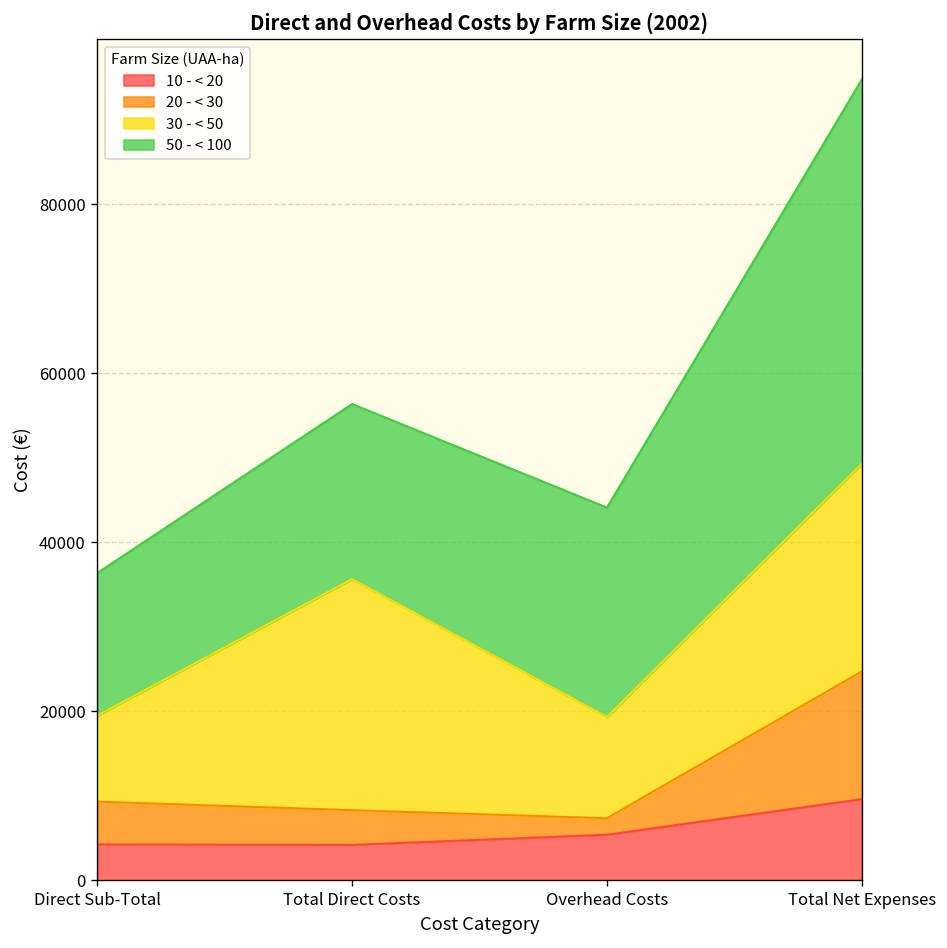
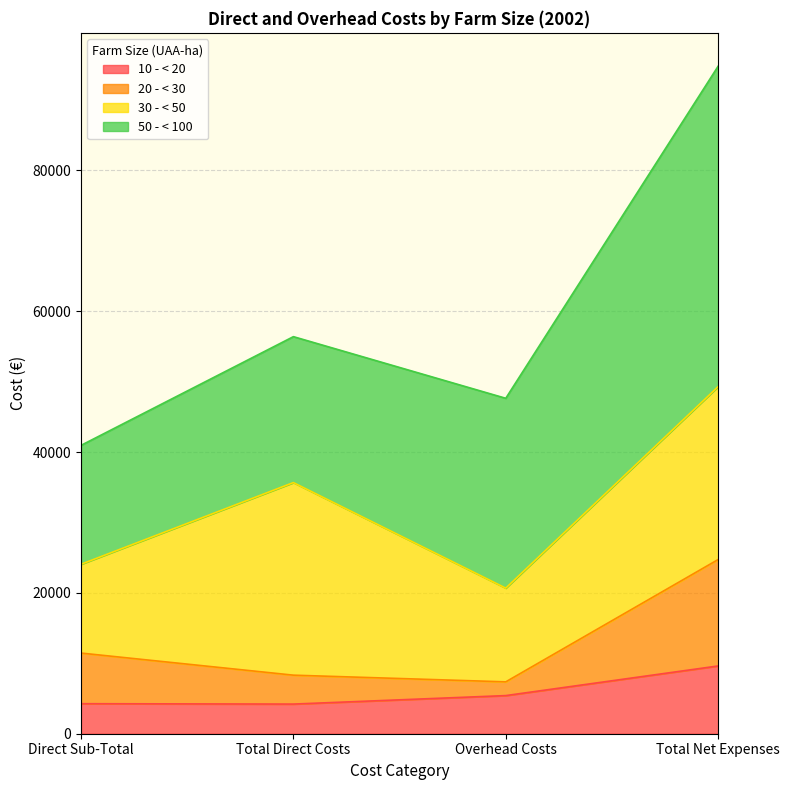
  {
    "10 - < 20": {
      "Direct Sub-Total": 4000,
      "Total Direct Costs": 4000,
      "Overhead Costs": 5000,
      "Total Net Expenses": 10000
    },
    "20 - < 30": {
-     "Direct Sub-Total": 5000,
+     "Direct Sub-Total": 7000,
      "Total Direct Costs": 4000,
      "Overhead Costs": 2000,
      "Total Net Expenses": 15000
    },
    "30 - < 50": {
-     "Direct Sub-Total": 10000,
+     "Direct Sub-Total": 13000,
      "Total Direct Costs": 27000,
-     "Overhead Costs": 12000,
+     "Overhead Costs": 13000,
      "Total Net Expenses": 25000
    },
    "50 - < 100": {
      "Direct Sub-Total": 17000,
      "Total Direct Costs": 21000,
-     "Overhead Costs": 25000,
+     "Overhead Costs": 27000,
      "Total Net Expenses": 46000
    }
  }
